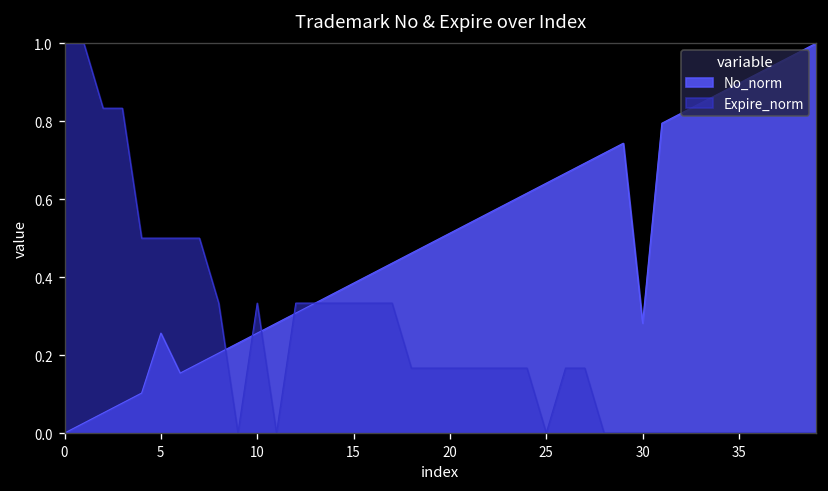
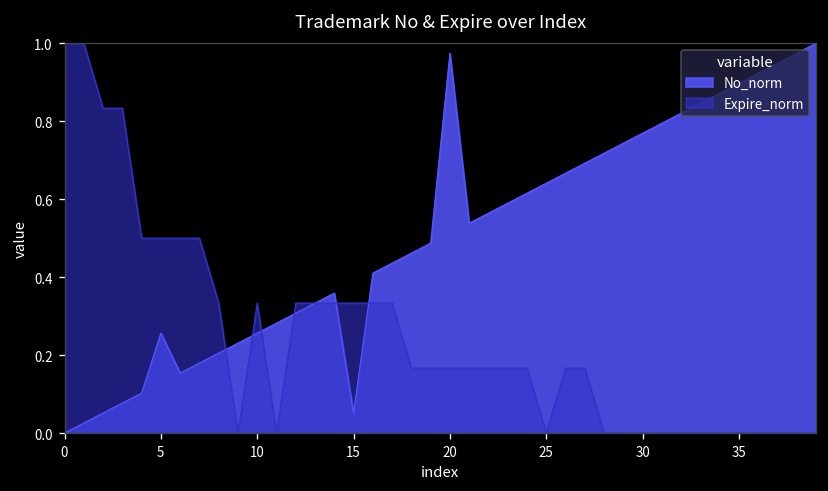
  {
    "No_norm": {
      "0": 0.00,
      "5": 0.26,
      "10": 0.26,
-     "15": 0.38,
-     "20": 0.51,
+     "15": 0.05,
+     "20": 0.97,
      "25": 0.64,
-     "30": 0.28
+     "30": 0.77
    },
    "Expire_norm": {
      "0": 1.00,
      "5": 0.50,
      "10": 0.33,
      "15": 0.33,
      "20": 0.17,
      "25": 0.00,
      "30": 0.00,
      "35": 0.00
    }
  }
